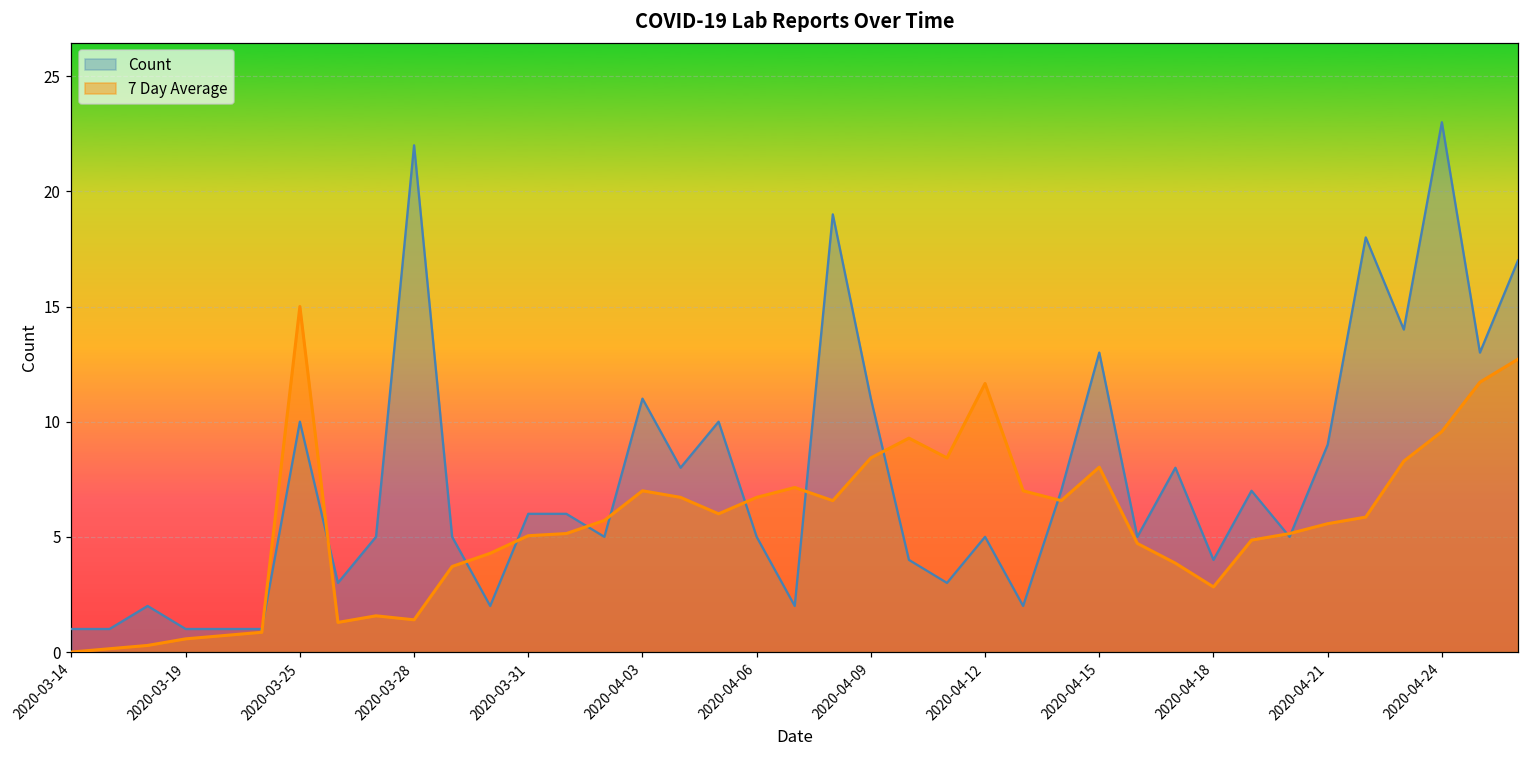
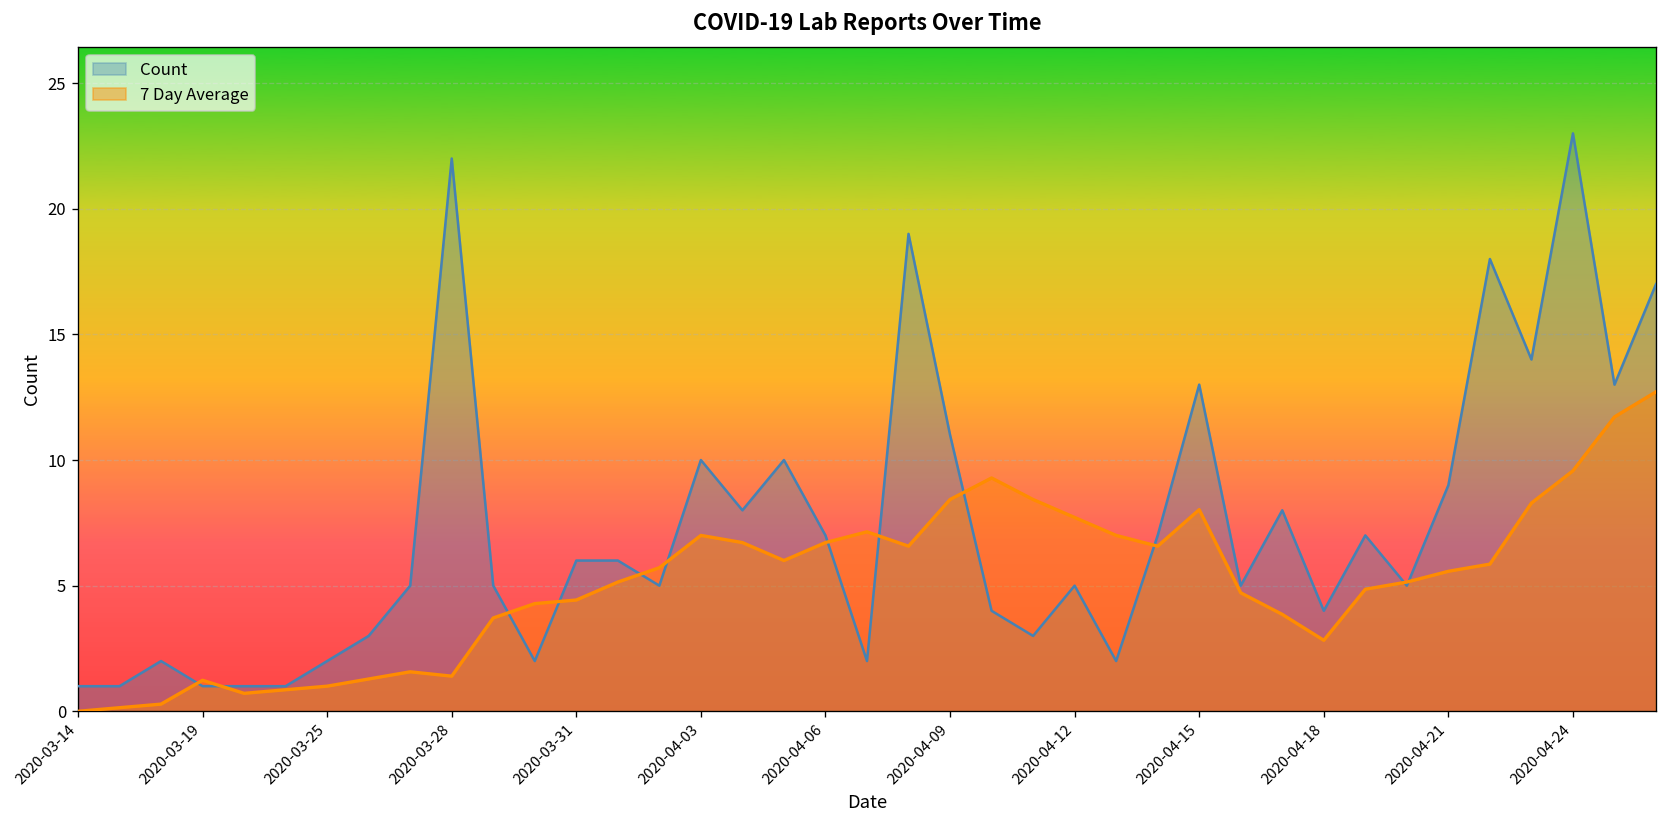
  {
    "Count": {
      "2020-03-14": 1,
      "2020-03-19": 1,
-     "2020-03-25": 10,
+     "2020-03-25": 2,
      "2020-03-28": 22,
      "2020-03-31": 6,
-     "2020-04-03": 11,
-     "2020-04-06": 5,
+     "2020-04-03": 10,
+     "2020-04-06": 7,
      "2020-04-09": 11,
      "2020-04-12": 5,
      "2020-04-15": 13,
      "2020-04-18": 4,
      "2020-04-21": 9,
      "2020-04-24": 23
    },
    "7 Day Average": {
      "2020-03-14": 0.0,
-     "2020-03-19": 0.6,
-     "2020-03-25": 15,
+     "2020-03-19": 1.2,
+     "2020-03-25": 1,
      "2020-03-28": 1.4,
-     "2020-03-31": 5.1,
+     "2020-03-31": 4.4,
      "2020-04-03": 7.0,
      "2020-04-06": 6.7,
      "2020-04-09": 8.4,
-     "2020-04-12": 11.7,
+     "2020-04-12": 7.7,
      "2020-04-15": 8.0,
      "2020-04-18": 2.8,
      "2020-04-21": 5.6,
      "2020-04-24": 9.6
    }
  }
